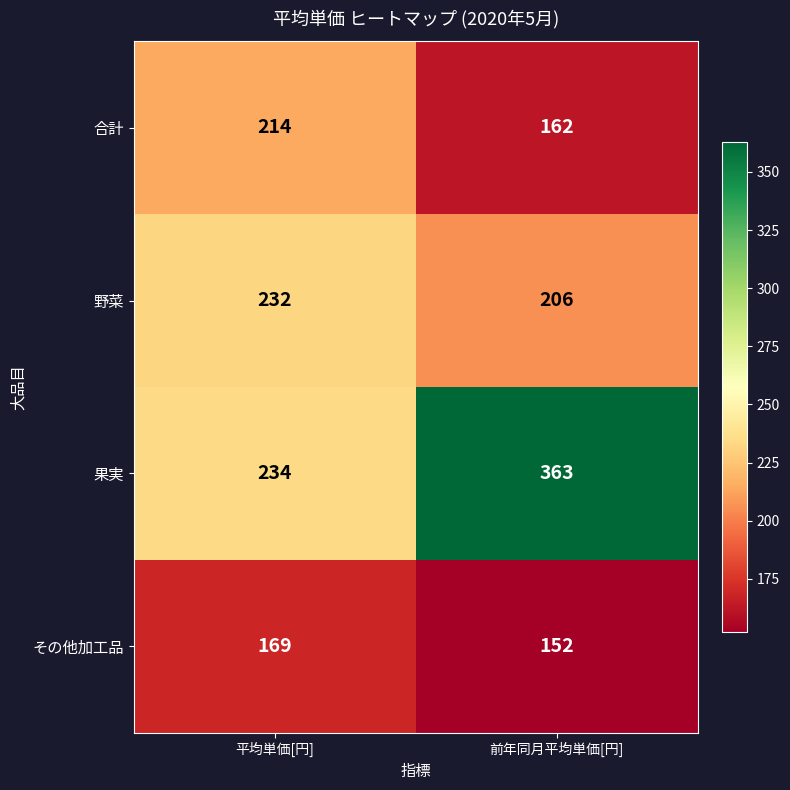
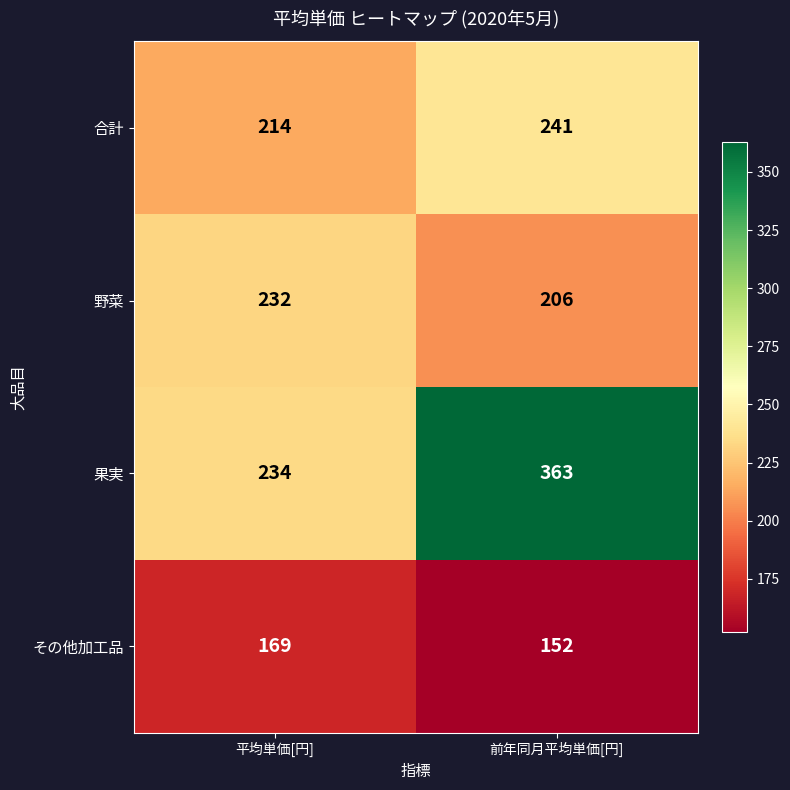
  {
    "合計": {
      "平均単価[円]": 214,
-     "前年同月平均単価[円]": 162
+     "前年同月平均単価[円]": 241
    },
    "野菜": {
      "平均単価[円]": 232,
      "前年同月平均単価[円]": 206
    },
    "果実": {
      "平均単価[円]": 234,
      "前年同月平均単価[円]": 363
    },
    "その他加工品": {
      "平均単価[円]": 169,
      "前年同月平均単価[円]": 152
    }
  }
